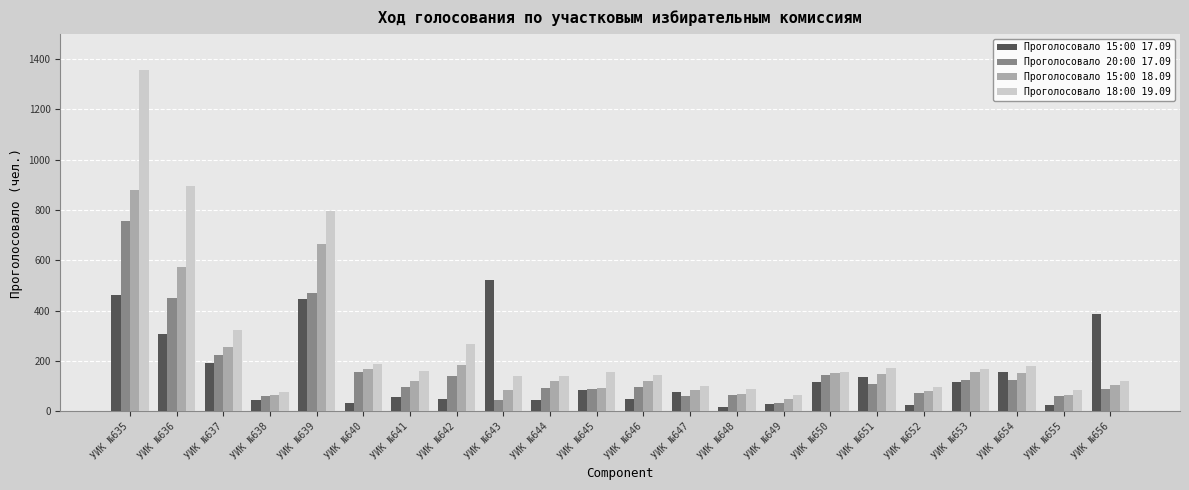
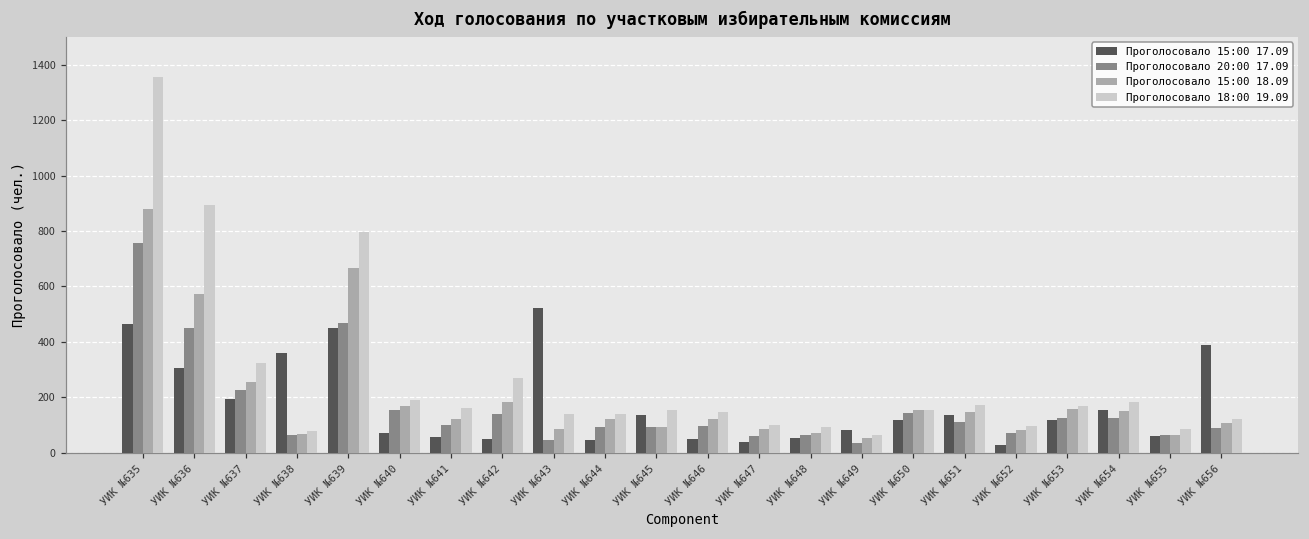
  {
    "Проголосовало 15:00 17.09": {
      "УИК №635": 460,
      "УИК №636": 310,
      "УИК №637": 190,
-     "УИК №638": 40,
+     "УИК №638": 360,
      "УИК №639": 450,
-     "УИК №640": 30,
+     "УИК №640": 70,
      "УИК №641": 60,
      "УИК №642": 50,
      "УИК №643": 520,
      "УИК №644": 40,
-     "УИК №645": 90,
+     "УИК №645": 140,
      "УИК №646": 50,
-     "УИК №647": 80,
-     "УИК №648": 20,
-     "УИК №649": 30,
+     "УИК №647": 40,
+     "УИК №648": 50,
+     "УИК №649": 80,
      "УИК №650": 120,
      "УИК №651": 140,
      "УИК №652": 30,
      "УИК №653": 120,
      "УИК №654": 160,
-     "УИК №655": 20,
+     "УИК №655": 60,
      "УИК №656": 390
    }
  }
